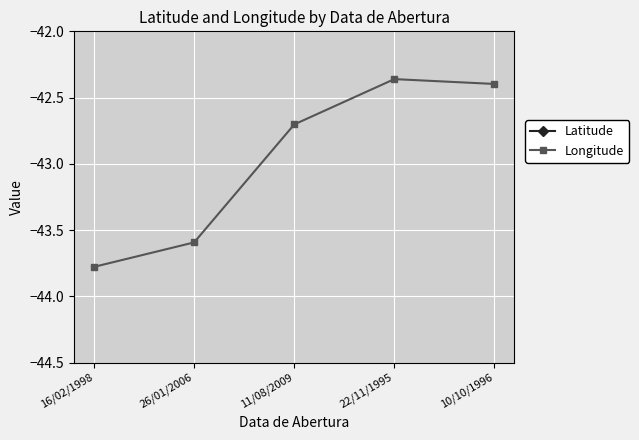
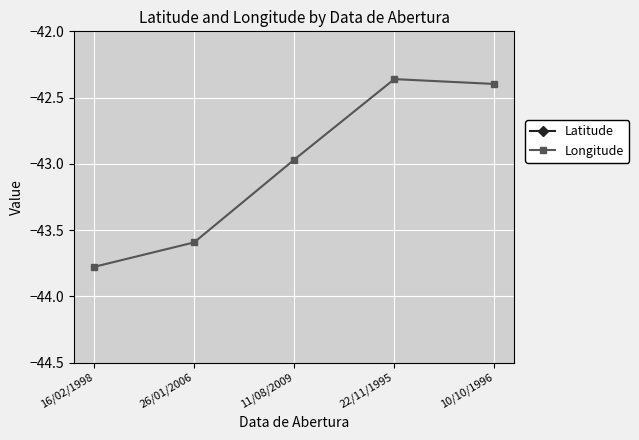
  {
    "Longitude": {
      "16/02/1998": -43.78,
      "26/01/2006": -43.59,
-     "11/08/2009": -42.70,
+     "11/08/2009": -42.97,
      "22/11/1995": -42.36,
      "10/10/1996": -42.40
    }
  }
